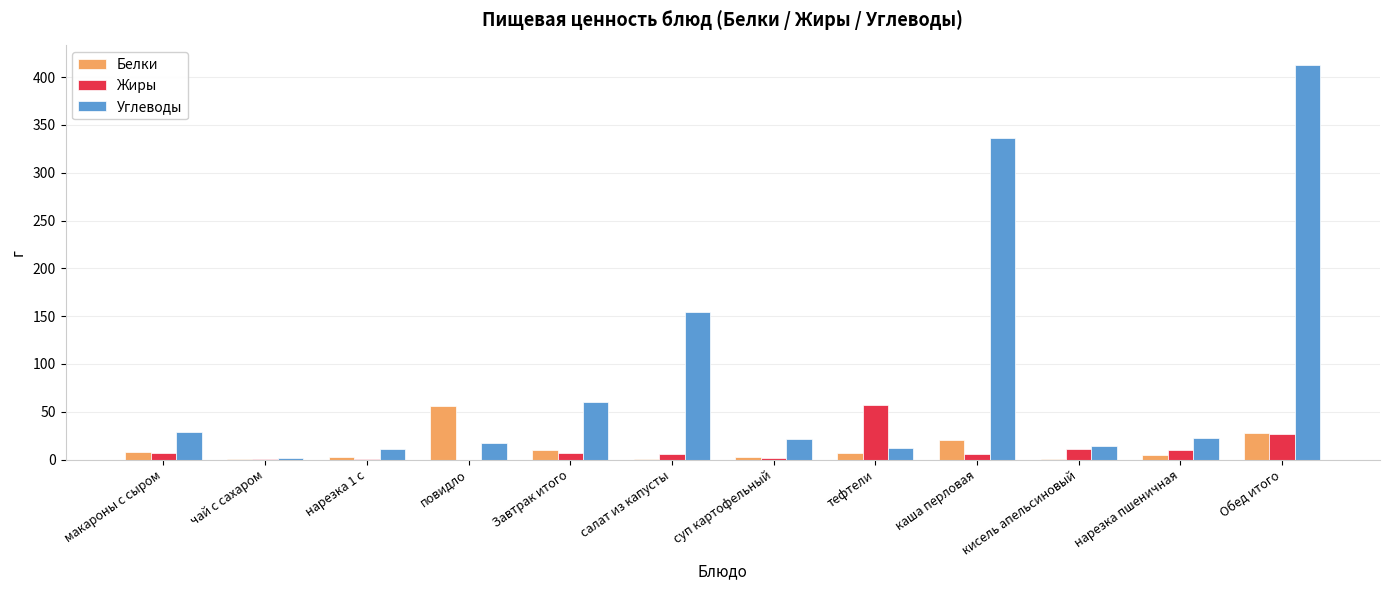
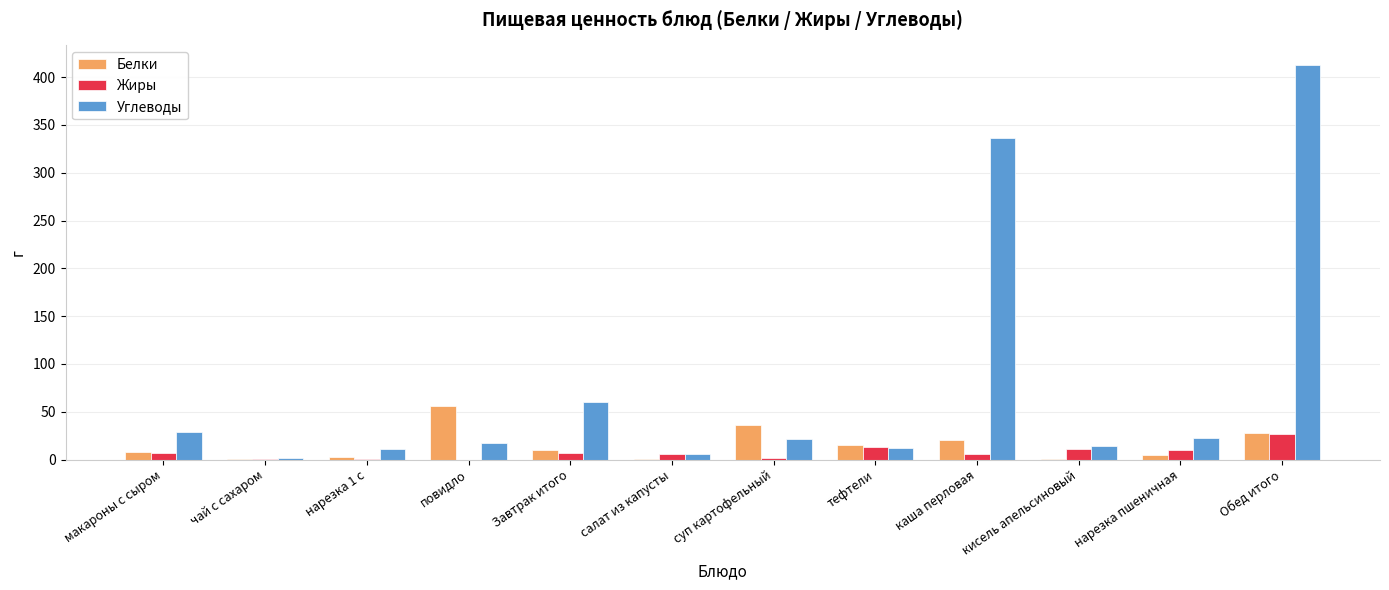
  {
    "Белки": {
      "макароны с сыром": 10,
      "повидло": 60,
      "Завтрак итого": 10,
-     "суп картофельный": 0,
-     "тефтели": 10,
+     "суп картофельный": 40,
+     "тефтели": 20,
      "каша перловая": 20,
      "нарезка пшеничная": 0,
      "Обед итого": 30
    },
    "Жиры": {
      "макароны с сыром": 10,
      "повидло": 0,
      "Завтрак итого": 10,
      "салат из капусты": 10,
-     "тефтели": 60,
+     "тефтели": 10,
      "каша перловая": 10,
      "кисель апельсиновый": 10,
      "нарезка пшеничная": 10,
      "Обед итого": 30
    },
    "Углеводы": {
      "макароны с сыром": 30,
      "нарезка 1 с": 10,
      "повидло": 20,
      "Завтрак итого": 60,
-     "салат из капусты": 150,
+     "салат из капусты": 10,
      "суп картофельный": 20,
      "тефтели": 10,
      "каша перловая": 340,
      "кисель апельсиновый": 10,
      "нарезка пшеничная": 20,
      "Обед итого": 410
    }
  }
